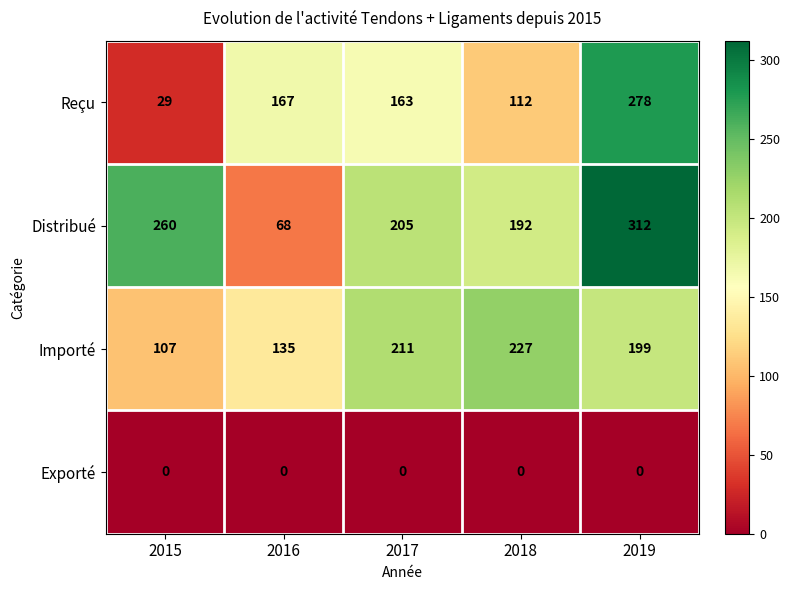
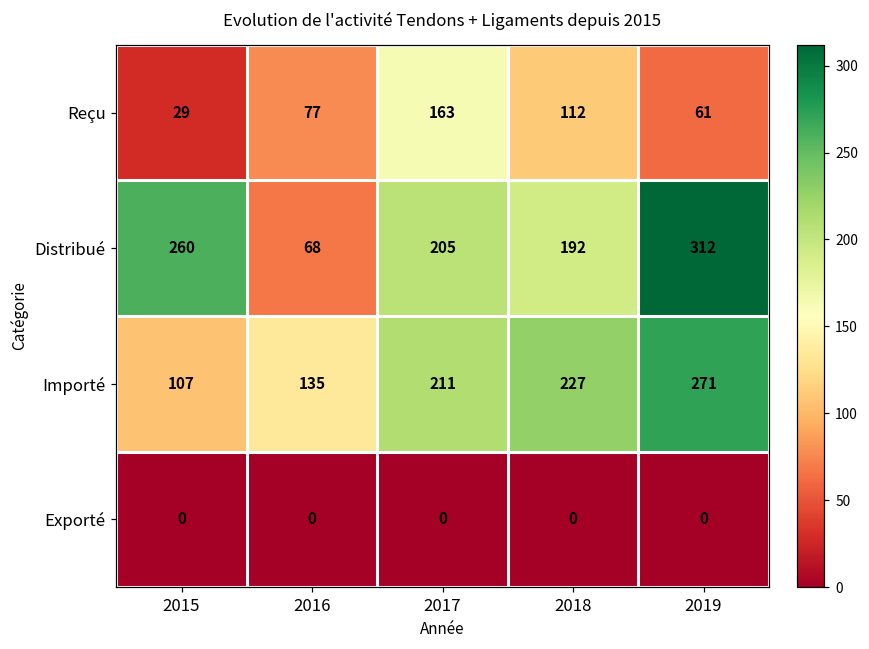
  {
    "Reçu": {
      "2015": 29,
-     "2016": 167,
+     "2016": 77,
      "2017": 163,
      "2018": 112,
-     "2019": 278
+     "2019": 61
    },
    "Distribué": {
      "2015": 260,
      "2016": 68,
      "2017": 205,
      "2018": 192,
      "2019": 312
    },
    "Importé": {
      "2015": 107,
      "2016": 135,
      "2017": 211,
      "2018": 227,
-     "2019": 199
+     "2019": 271
    },
    "Exporté": {
      "2015": 0,
      "2016": 0,
      "2017": 0,
      "2018": 0,
      "2019": 0
    }
  }
